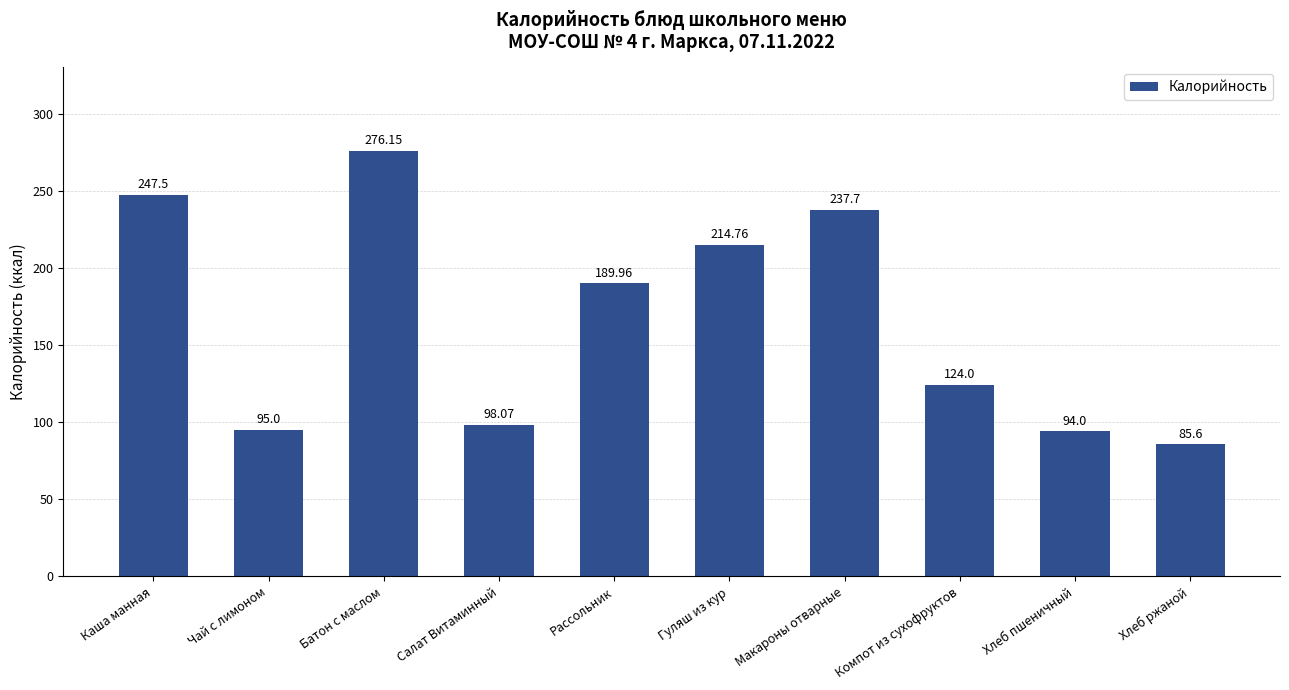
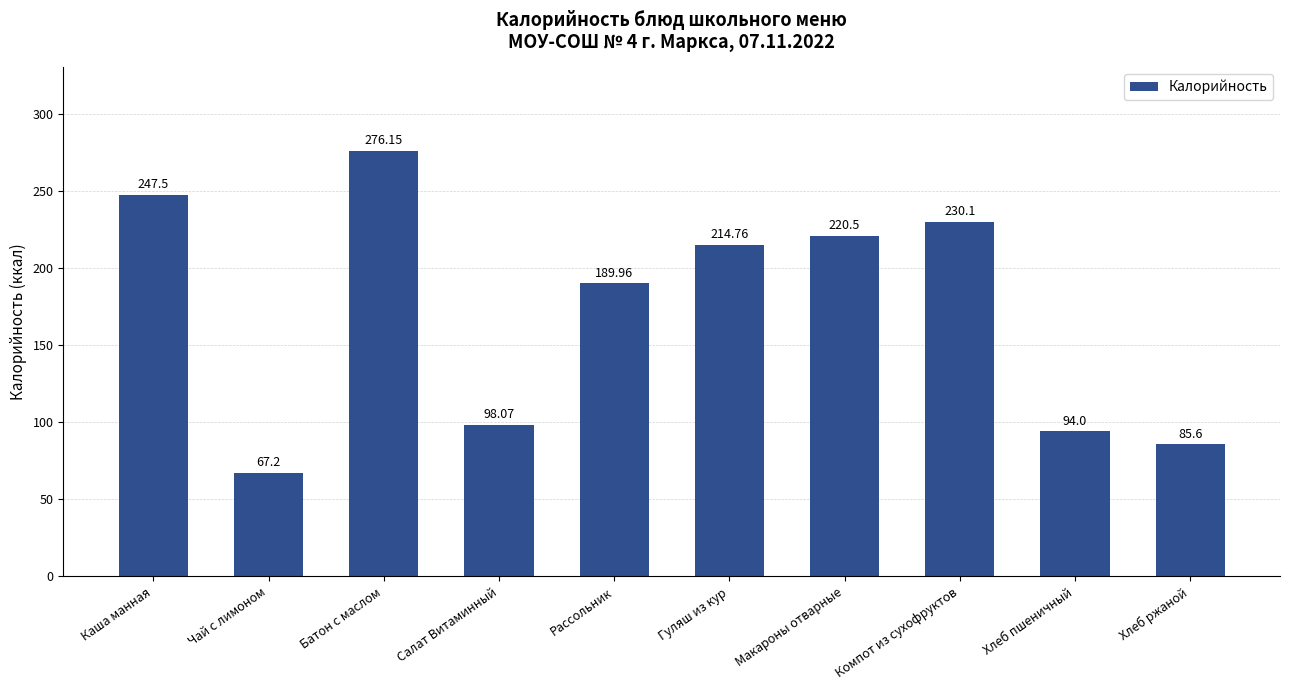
  {
    "Каша манная": 247.5,
-   "Чай с лимоном": 95.0,
+   "Чай с лимоном": 67.2,
    "Батон с маслом": 276.15,
    "Салат Витаминный": 98.07,
    "Рассольник": 189.96,
    "Гуляш из кур": 214.76,
-   "Макароны отварные": 237.7,
-   "Компот из сухофруктов": 124.0,
+   "Макароны отварные": 220.5,
+   "Компот из сухофруктов": 230.1,
    "Хлеб пшеничный": 94.0,
    "Хлеб ржаной": 85.6
  }
